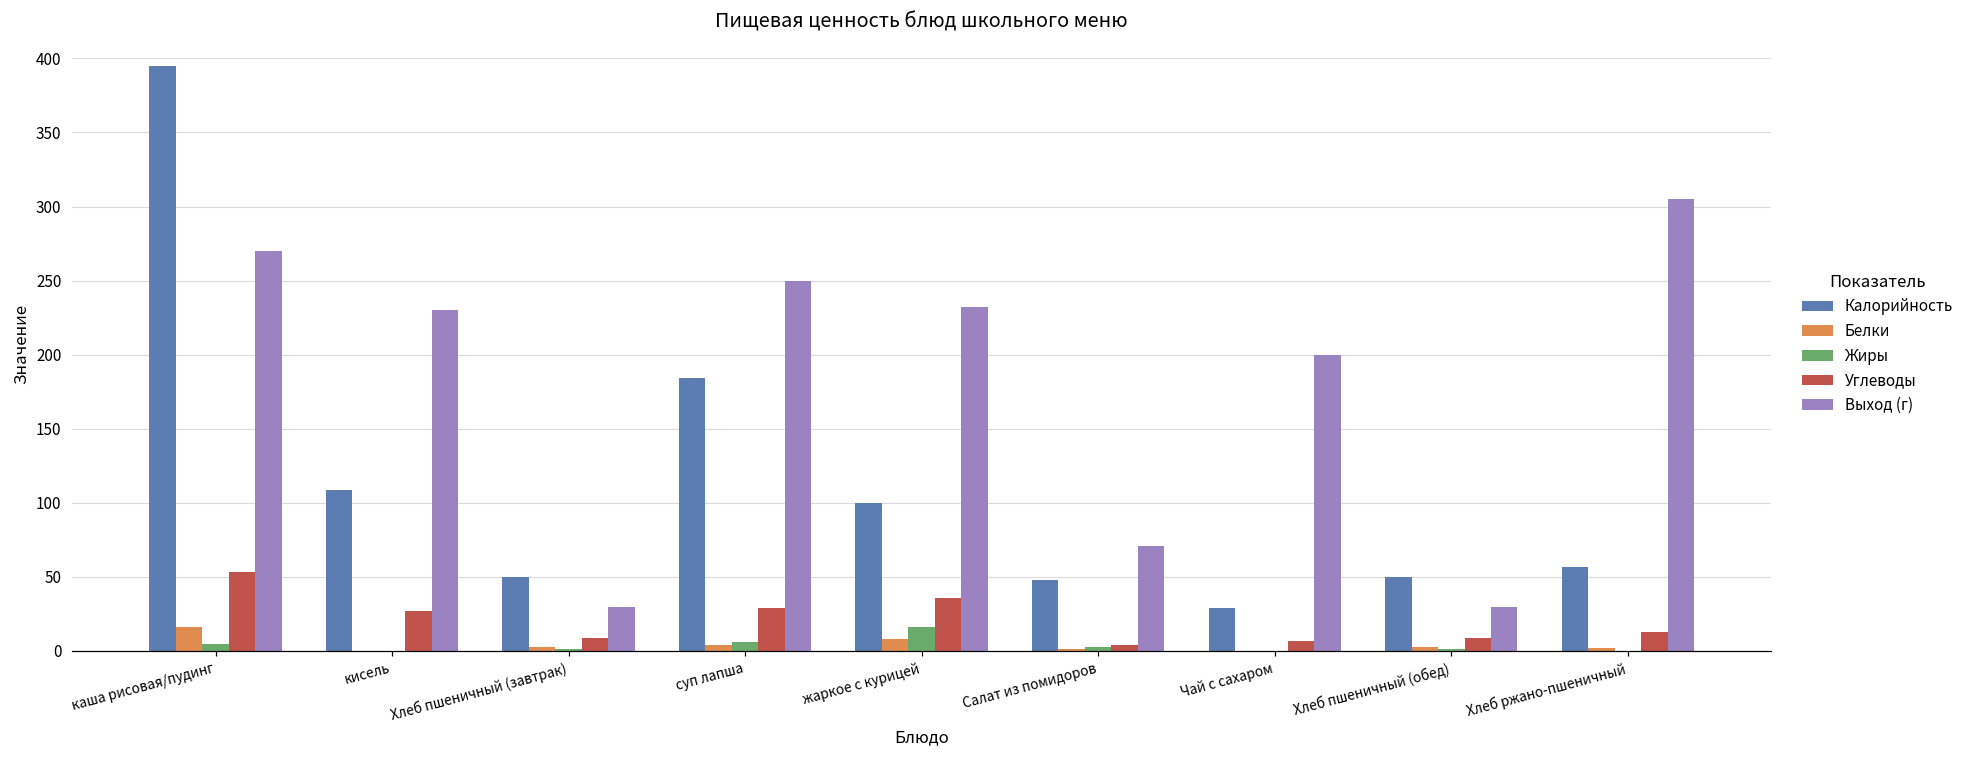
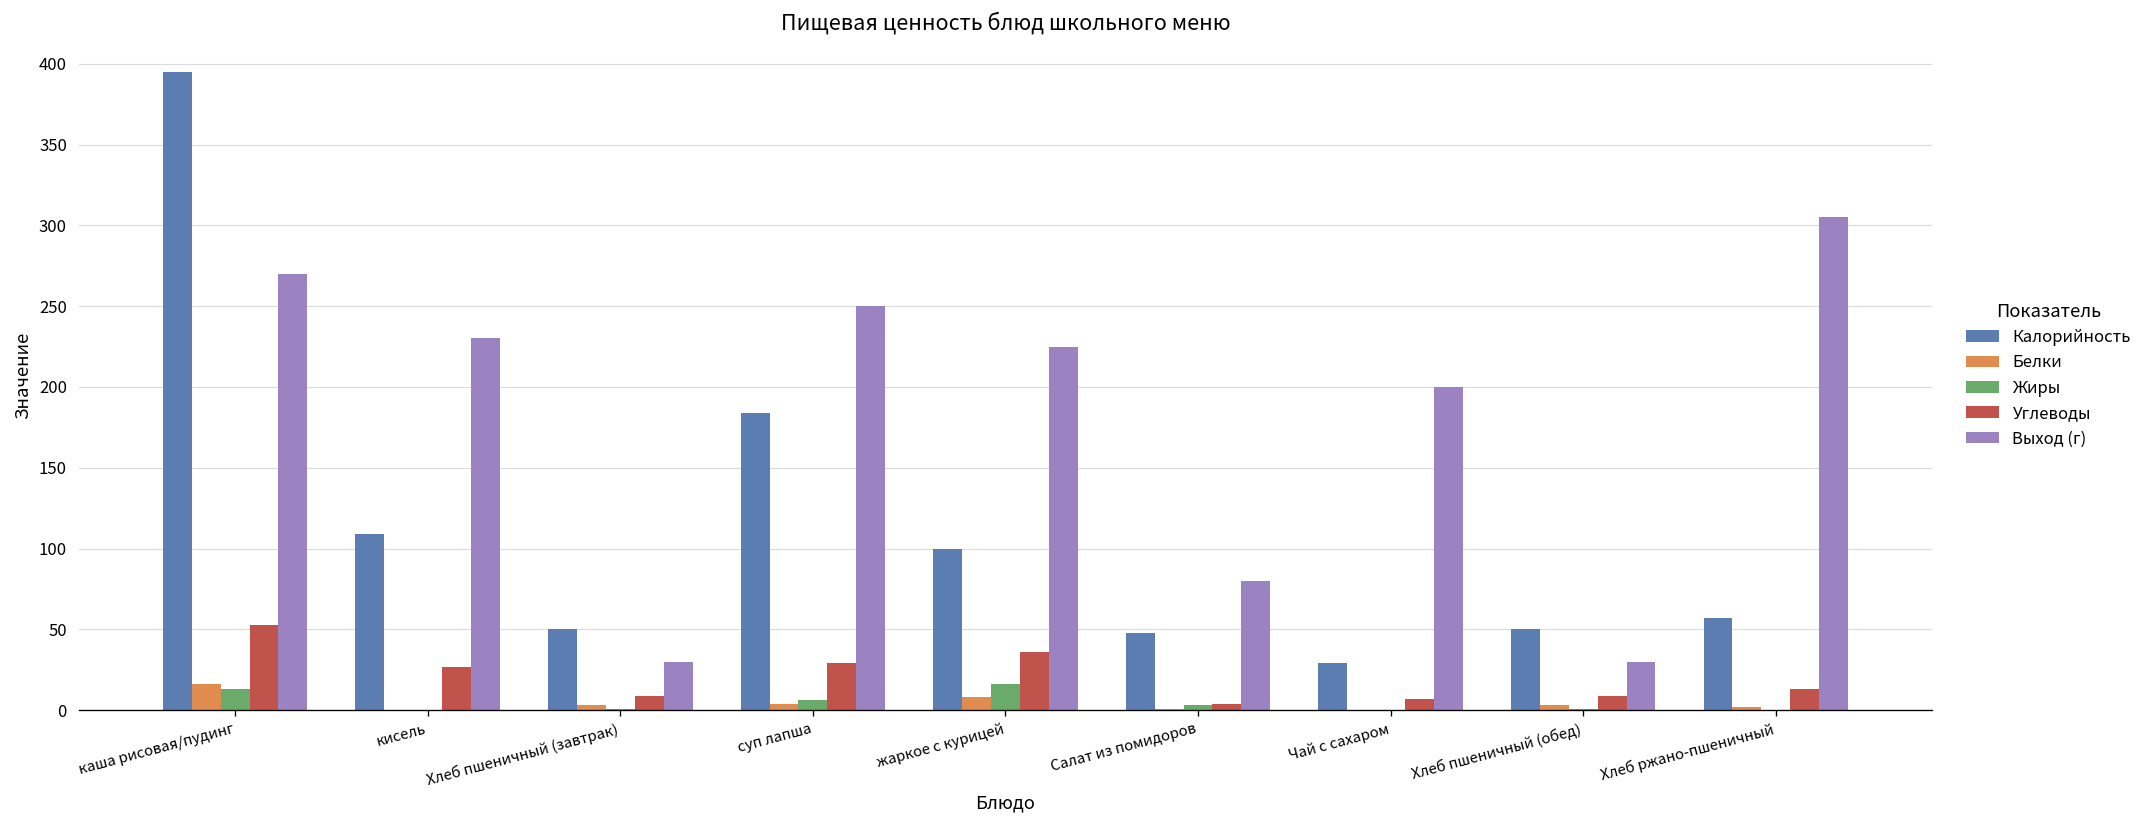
  {
    "Калорийность": {
      "каша рисовая/пудинг": 395,
      "кисель": 109,
      "Хлеб пшеничный (завтрак)": 50,
      "суп лапша": 184,
      "жаркое с курицей": 100,
      "Салат из помидоров": 48,
      "Чай с сахаром": 29,
      "Хлеб пшеничный (обед)": 50,
      "Хлеб ржано-пшеничный": 57
    },
    "Белки": {
      "каша рисовая/пудинг": 16,
      "кисель": 0,
      "Хлеб пшеничный (завтрак)": 3,
      "суп лапша": 4,
      "жаркое с курицей": 8,
      "Чай с сахаром": 0,
      "Хлеб пшеничный (обед)": 3,
      "Хлеб ржано-пшеничный": 2
    },
    "Жиры": {
-     "каша рисовая/пудинг": 5,
+     "каша рисовая/пудинг": 13,
      "кисель": 0,
      "суп лапша": 6,
      "жаркое с курицей": 16,
      "Салат из помидоров": 3,
      "Чай с сахаром": 0,
      "Хлеб ржано-пшеничный": 0
    },
    "Углеводы": {
      "каша рисовая/пудинг": 53,
      "кисель": 27,
      "Хлеб пшеничный (завтрак)": 9,
      "суп лапша": 29,
      "жаркое с курицей": 36,
      "Салат из помидоров": 4,
      "Чай с сахаром": 7,
      "Хлеб пшеничный (обед)": 9,
      "Хлеб ржано-пшеничный": 13
    },
    "Выход (г)": {
      "каша рисовая/пудинг": 270,
      "кисель": 230,
      "Хлеб пшеничный (завтрак)": 30,
      "суп лапша": 250,
-     "жаркое с курицей": 232,
-     "Салат из помидоров": 71,
+     "жаркое с курицей": 225,
+     "Салат из помидоров": 80,
      "Чай с сахаром": 200,
      "Хлеб пшеничный (обед)": 30,
      "Хлеб ржано-пшеничный": 305
    }
  }
